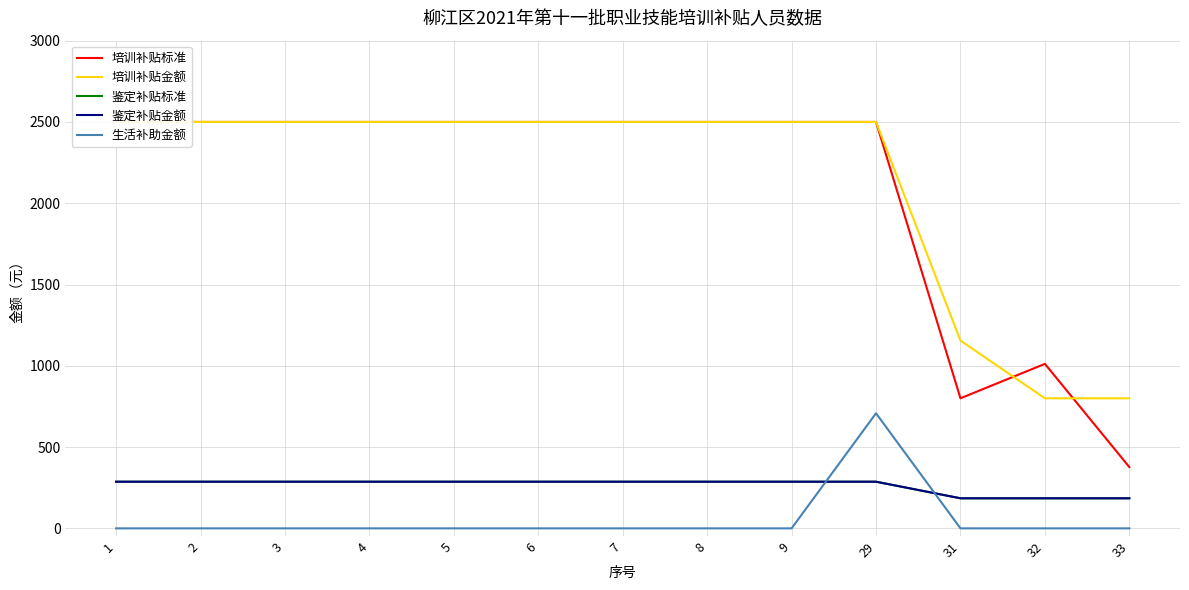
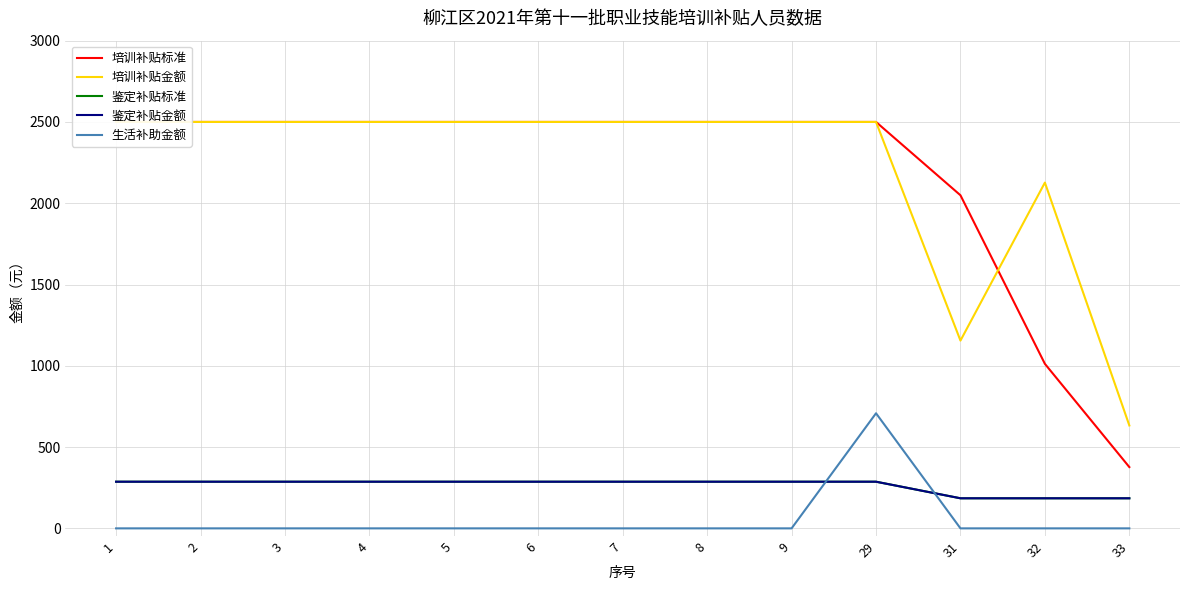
  {
    "培训补贴标准": {
-     "31": 800,
+     "31": 2050,
      "32": 1010,
      "33": 380
    },
    "培训补贴金额": {
      "31": 1160,
-     "32": 800,
-     "33": 800
+     "32": 2130,
+     "33": 630
    },
    "鉴定补贴金额": {
      "1": 290,
      "2": 290,
      "3": 290,
      "4": 290,
      "5": 290,
      "6": 290,
      "7": 290,
      "8": 290,
      "9": 290,
      "29": 290,
      "31": 190,
      "32": 190,
      "33": 190
    },
    "生活补助金额": {
      "1": 0,
      "2": 0,
      "3": 0,
      "4": 0,
      "5": 0,
      "6": 0,
      "7": 0,
      "8": 0,
      "9": 0,
      "29": 710,
      "31": 0,
      "32": 0,
      "33": 0
    }
  }
